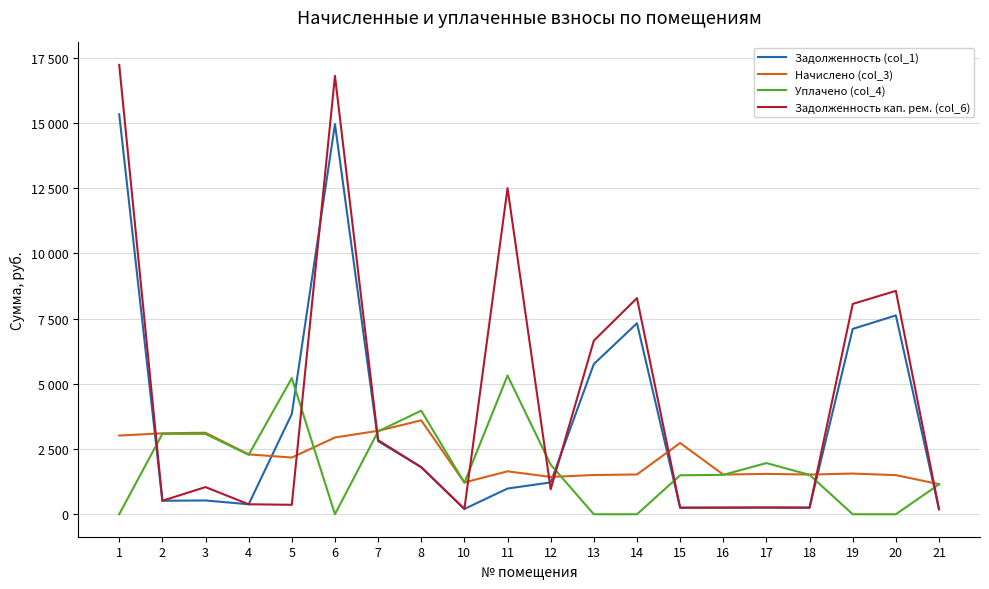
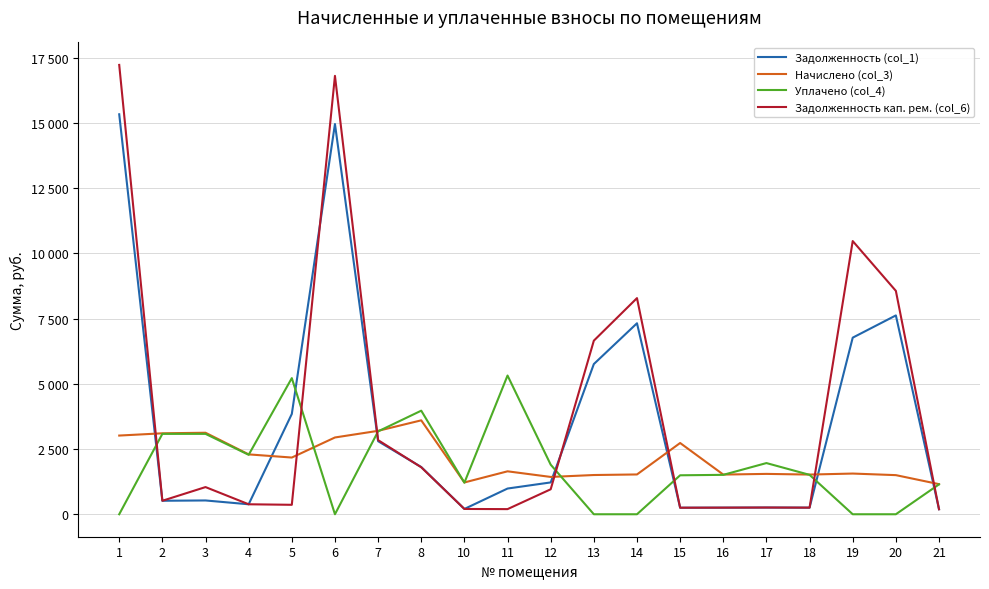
  {
    "Задолженность (col_1)": {
      "1": 15300,
      "3": 500,
      "5": 3800,
      "6": 15000,
      "11": 1000,
      "12": 1200,
      "13": 5800,
      "14": 7300,
-     "19": 7100,
+     "19": 6800,
      "20": 7600
    },
    "Начислено (col_3)": {
      "1": 3000,
      "5": 2200,
      "6": 2900,
      "8": 3600,
      "11": 1600,
      "12": 1400,
      "13": 1500,
      "14": 1500,
      "15": 2700,
      "17": 1500,
      "19": 1600,
      "20": 1500
    },
    "Уплачено (col_4)": {
      "1": 0,
      "5": 5200,
      "6": 0,
      "8": 4000,
      "11": 5300,
      "12": 1900,
      "13": 0,
      "14": 0,
      "15": 1500,
      "17": 2000,
      "19": 0,
      "20": 0
    },
    "Задолженность кап. рем. (col_6)": {
      "1": 17200,
      "3": 1000,
      "5": 400,
      "6": 16800,
-     "11": 12500,
+     "11": 200,
      "12": 1000,
      "13": 6700,
      "14": 8300,
-     "19": 8100,
+     "19": 10500,
      "20": 8600
    }
  }
